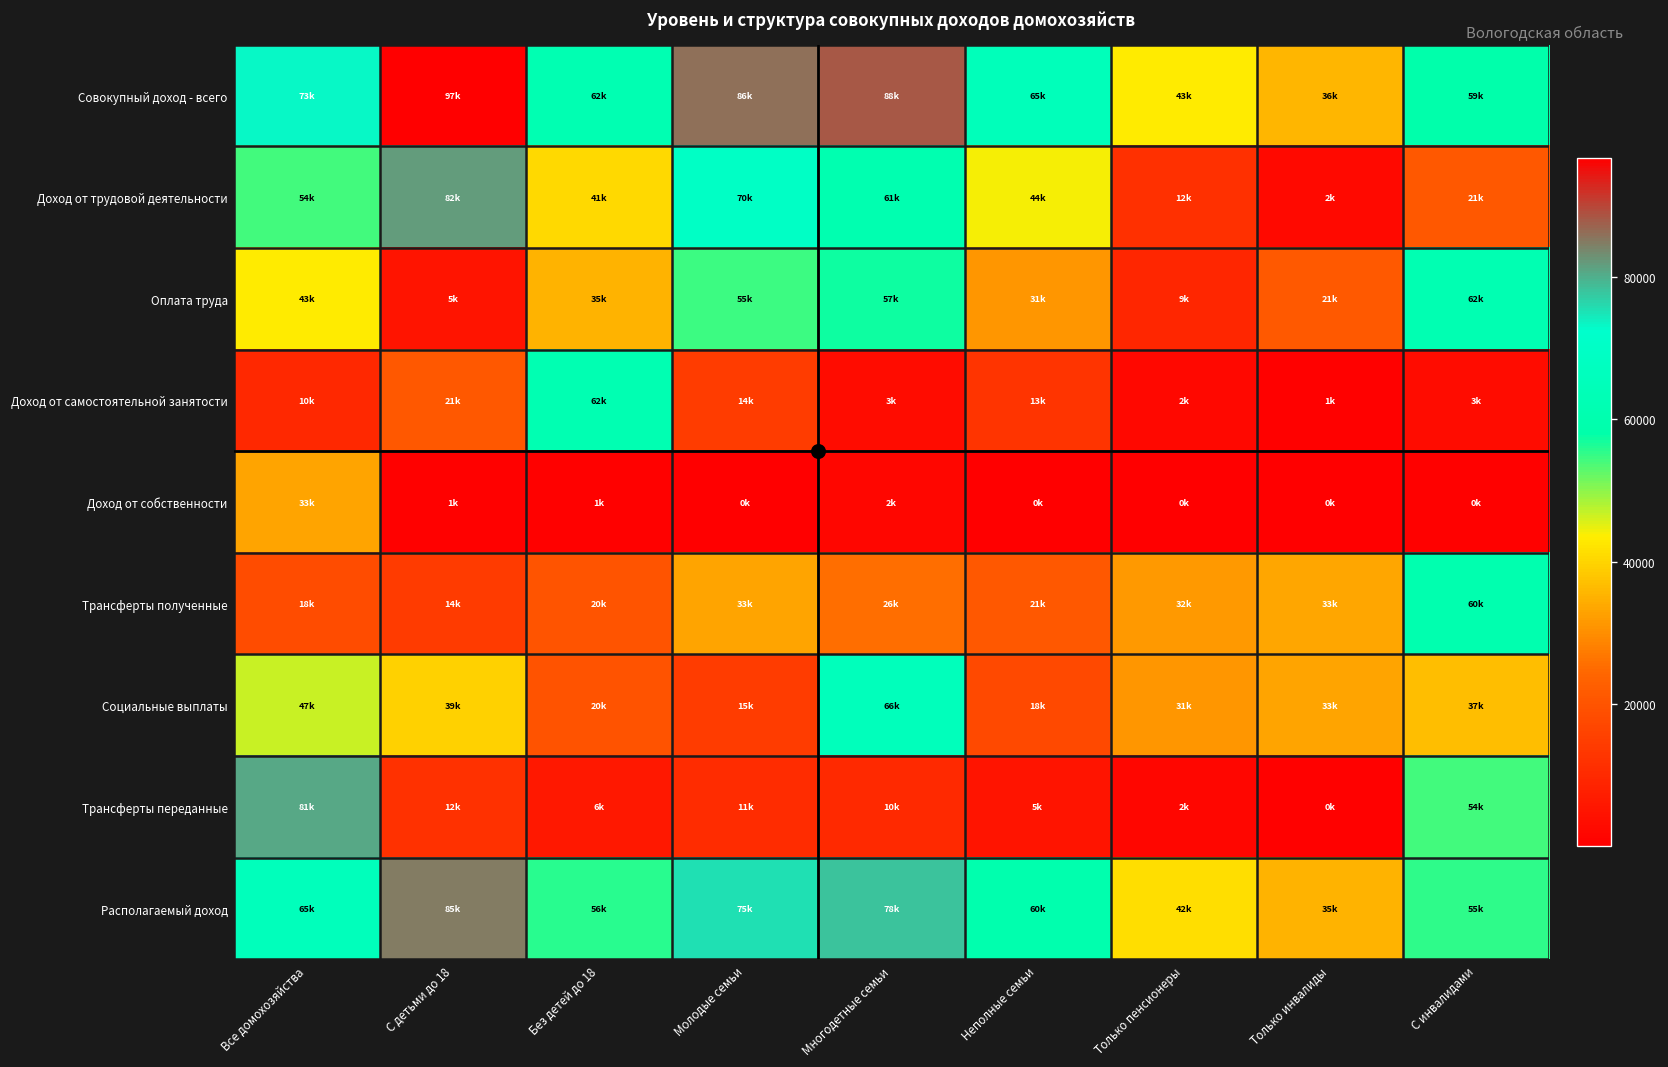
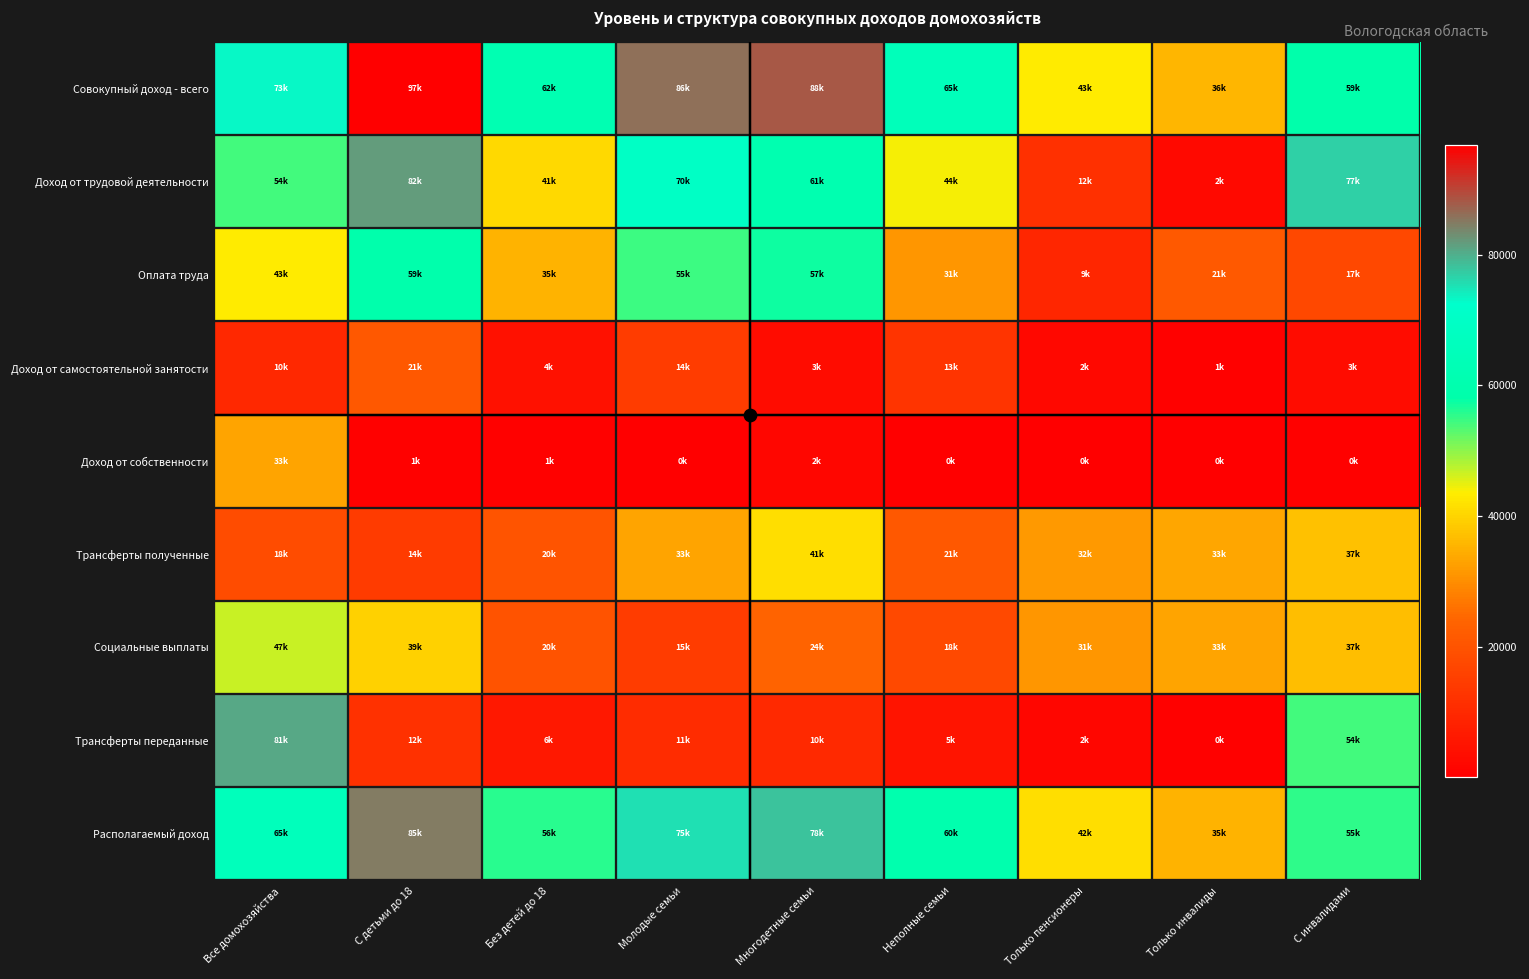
  {
    "Совокупный доход - всего": {
      "Все домохозяйства": "73k",
      "С детьми до 18": "97k",
      "Без детей до 18": "62k",
      "Молодые семьи": "86k",
      "Многодетные семьи": "88k",
      "Неполные семьи": "65k",
      "Только пенсионеры": "43k",
      "Только инвалиды": "36k",
      "С инвалидами": "59k"
    },
    "Доход от трудовой деятельности": {
      "Все домохозяйства": "54k",
      "С детьми до 18": "82k",
      "Без детей до 18": "41k",
      "Молодые семьи": "70k",
      "Многодетные семьи": "61k",
      "Неполные семьи": "44k",
      "Только пенсионеры": "12k",
      "Только инвалиды": "2k",
-     "С инвалидами": "21k"
+     "С инвалидами": "77k"
    },
    "Оплата труда": {
      "Все домохозяйства": "43k",
-     "С детьми до 18": "5k",
+     "С детьми до 18": "59k",
      "Без детей до 18": "35k",
      "Молодые семьи": "55k",
      "Многодетные семьи": "57k",
      "Неполные семьи": "31k",
      "Только пенсионеры": "9k",
      "Только инвалиды": "21k",
-     "С инвалидами": "62k"
+     "С инвалидами": "17k"
    },
    "Доход от самостоятельной занятости": {
      "Все домохозяйства": "10k",
      "С детьми до 18": "21k",
-     "Без детей до 18": "62k",
+     "Без детей до 18": "4k",
      "Молодые семьи": "14k",
      "Многодетные семьи": "3k",
      "Неполные семьи": "13k",
      "Только пенсионеры": "2k",
      "Только инвалиды": "1k",
      "С инвалидами": "3k"
    },
    "Доход от собственности": {
      "Все домохозяйства": "33k",
      "С детьми до 18": "1k",
      "Без детей до 18": "1k",
      "Молодые семьи": "0k",
      "Многодетные семьи": "2k",
      "Неполные семьи": "0k",
      "Только пенсионеры": "0k",
      "Только инвалиды": "0k",
      "С инвалидами": "0k"
    },
    "Трансферты полученные": {
      "Все домохозяйства": "18k",
      "С детьми до 18": "14k",
      "Без детей до 18": "20k",
      "Молодые семьи": "33k",
-     "Многодетные семьи": "26k",
+     "Многодетные семьи": "41k",
      "Неполные семьи": "21k",
      "Только пенсионеры": "32k",
      "Только инвалиды": "33k",
-     "С инвалидами": "60k"
+     "С инвалидами": "37k"
    },
    "Социальные выплаты": {
      "Все домохозяйства": "47k",
      "С детьми до 18": "39k",
      "Без детей до 18": "20k",
      "Молодые семьи": "15k",
-     "Многодетные семьи": "66k",
+     "Многодетные семьи": "24k",
      "Неполные семьи": "18k",
      "Только пенсионеры": "31k",
      "Только инвалиды": "33k",
      "С инвалидами": "37k"
    },
    "Трансферты переданные": {
      "Все домохозяйства": "81k",
      "С детьми до 18": "12k",
      "Без детей до 18": "6k",
      "Молодые семьи": "11k",
      "Многодетные семьи": "10k",
      "Неполные семьи": "5k",
      "Только пенсионеры": "2k",
      "Только инвалиды": "0k",
      "С инвалидами": "54k"
    },
    "Располагаемый доход": {
      "Все домохозяйства": "65k",
      "С детьми до 18": "85k",
      "Без детей до 18": "56k",
      "Молодые семьи": "75k",
      "Многодетные семьи": "78k",
      "Неполные семьи": "60k",
      "Только пенсионеры": "42k",
      "Только инвалиды": "35k",
      "С инвалидами": "55k"
    }
  }
